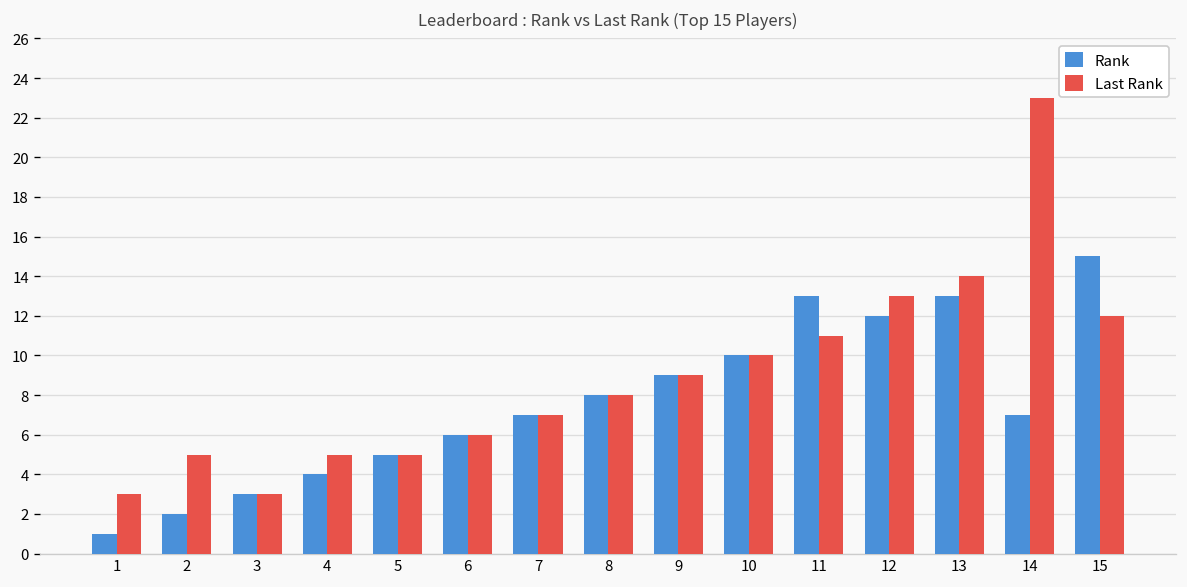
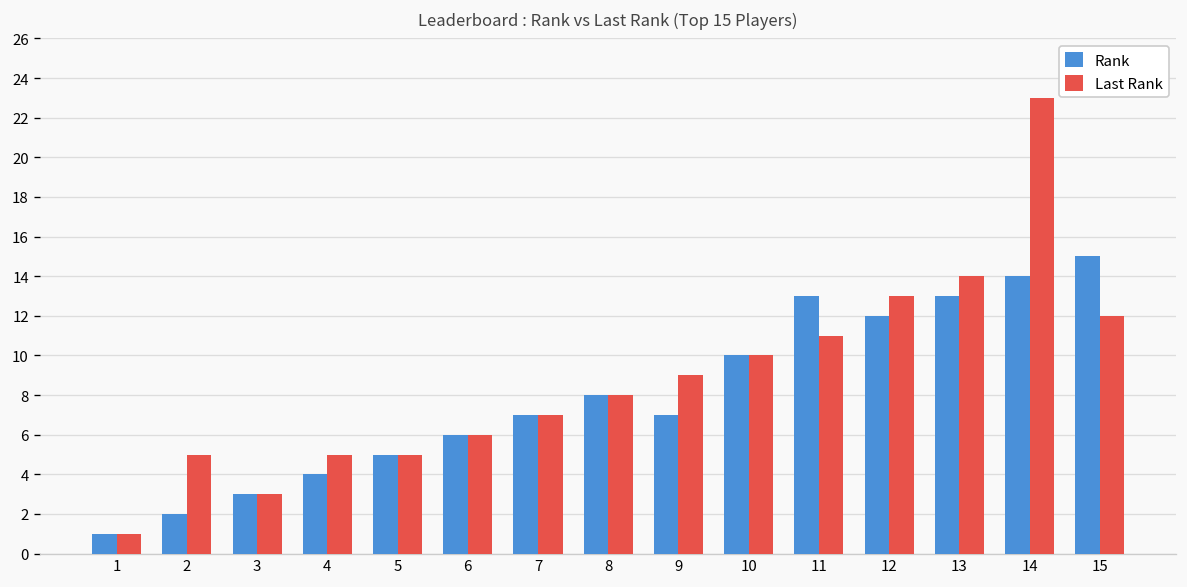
  {
    "Rank": {
      "1": 1,
      "2": 2,
      "3": 3,
      "4": 4,
      "5": 5,
      "6": 6,
      "7": 7,
      "8": 8,
-     "9": 9,
+     "9": 7,
      "10": 10,
      "11": 13,
      "12": 12,
      "13": 13,
-     "14": 7,
+     "14": 14,
      "15": 15
    },
    "Last Rank": {
-     "1": 3,
+     "1": 1,
      "2": 5,
      "3": 3,
      "4": 5,
      "5": 5,
      "6": 6,
      "7": 7,
      "8": 8,
      "9": 9,
      "10": 10,
      "11": 11,
      "12": 13,
      "13": 14,
      "14": 23,
      "15": 12
    }
  }
